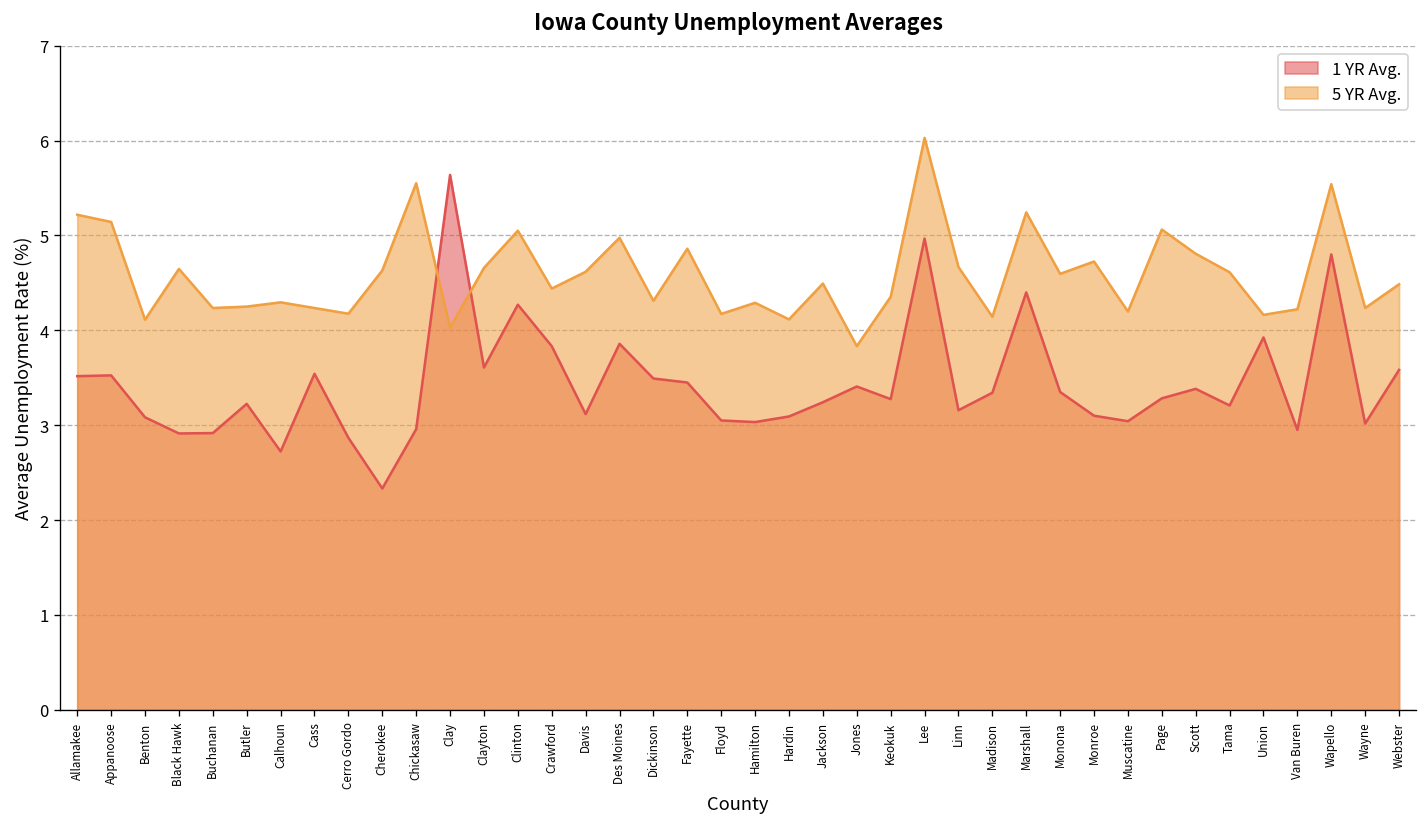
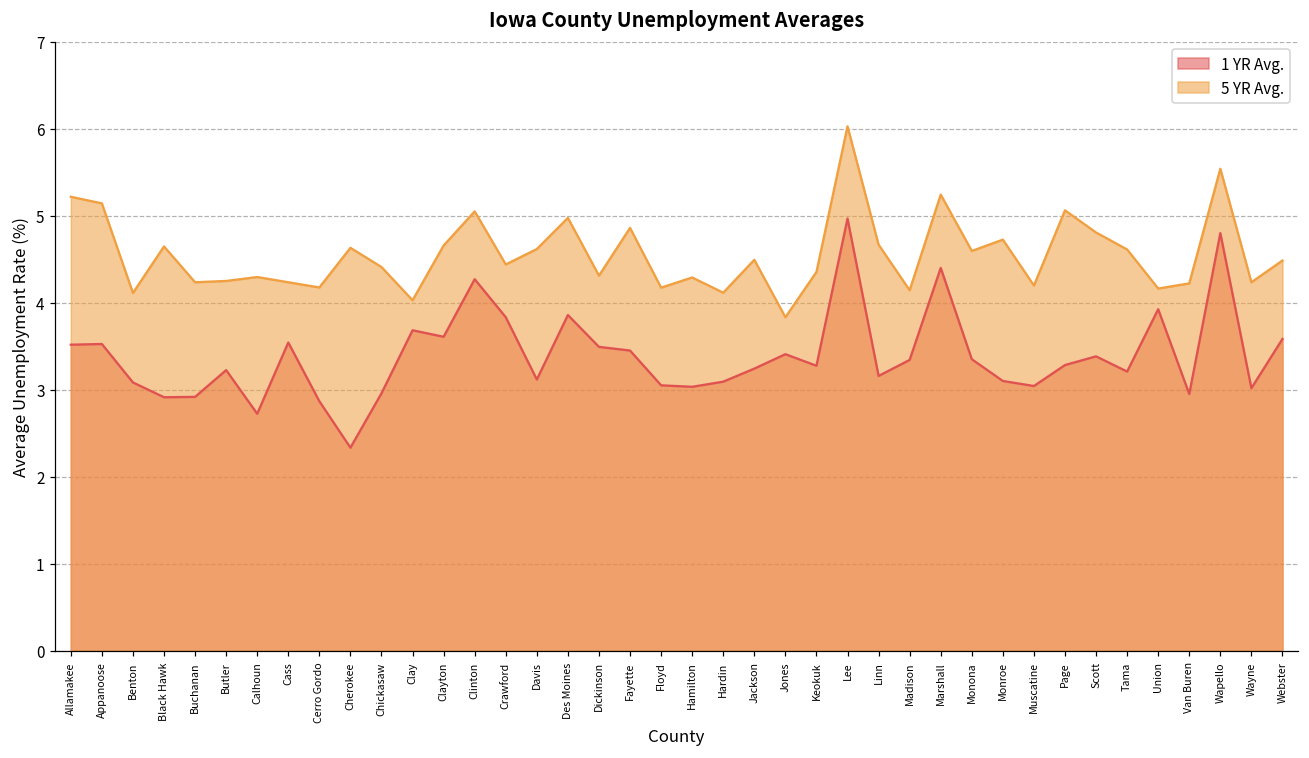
  {
    "1 YR Avg.": {
      "Allamakee": 3.5,
      "Appanoose": 3.5,
      "Benton": 3.1,
      "Black Hawk": 2.9,
      "Buchanan": 2.9,
      "Butler": 3.2,
      "Calhoun": 2.7,
      "Cass": 3.5,
      "Cerro Gordo": 2.9,
      "Cherokee": 2.3,
      "Chickasaw": 3.0,
-     "Clay": 5.6,
+     "Clay": 3.7,
      "Clayton": 3.6,
      "Clinton": 4.3,
      "Crawford": 3.8,
      "Davis": 3.1,
      "Des Moines": 3.9,
      "Dickinson": 3.5,
      "Fayette": 3.5,
      "Floyd": 3.1,
      "Hamilton": 3.0,
      "Hardin": 3.1,
      "Jackson": 3.2,
      "Jones": 3.4,
      "Keokuk": 3.3,
      "Lee": 5.0,
      "Linn": 3.2,
      "Madison": 3.3,
      "Marshall": 4.4,
      "Monona": 3.4,
      "Monroe": 3.1,
      "Muscatine": 3.0,
      "Page": 3.3,
      "Scott": 3.4,
      "Tama": 3.2,
      "Union": 3.9,
      "Van Buren": 3.0,
      "Wapello": 4.8,
      "Wayne": 3.0,
      "Webster": 3.6
    },
    "5 YR Avg.": {
      "Allamakee": 5.2,
      "Appanoose": 5.1,
      "Benton": 4.1,
      "Black Hawk": 4.6,
      "Buchanan": 4.2,
      "Butler": 4.3,
      "Calhoun": 4.3,
      "Cass": 4.2,
      "Cerro Gordo": 4.2,
      "Cherokee": 4.6,
-     "Chickasaw": 5.6,
+     "Chickasaw": 4.4,
      "Clay": 4.0,
      "Clayton": 4.7,
      "Clinton": 5.1,
      "Crawford": 4.4,
      "Davis": 4.6,
      "Des Moines": 5.0,
      "Dickinson": 4.3,
      "Fayette": 4.9,
      "Floyd": 4.2,
      "Hamilton": 4.3,
      "Hardin": 4.1,
      "Jackson": 4.5,
      "Jones": 3.8,
      "Keokuk": 4.4,
      "Lee": 6.0,
      "Linn": 4.7,
      "Madison": 4.1,
      "Marshall": 5.2,
      "Monona": 4.6,
      "Monroe": 4.7,
      "Muscatine": 4.2,
      "Page": 5.1,
      "Scott": 4.8,
      "Tama": 4.6,
      "Union": 4.2,
      "Van Buren": 4.2,
      "Wapello": 5.5,
      "Wayne": 4.2,
      "Webster": 4.5
    }
  }
